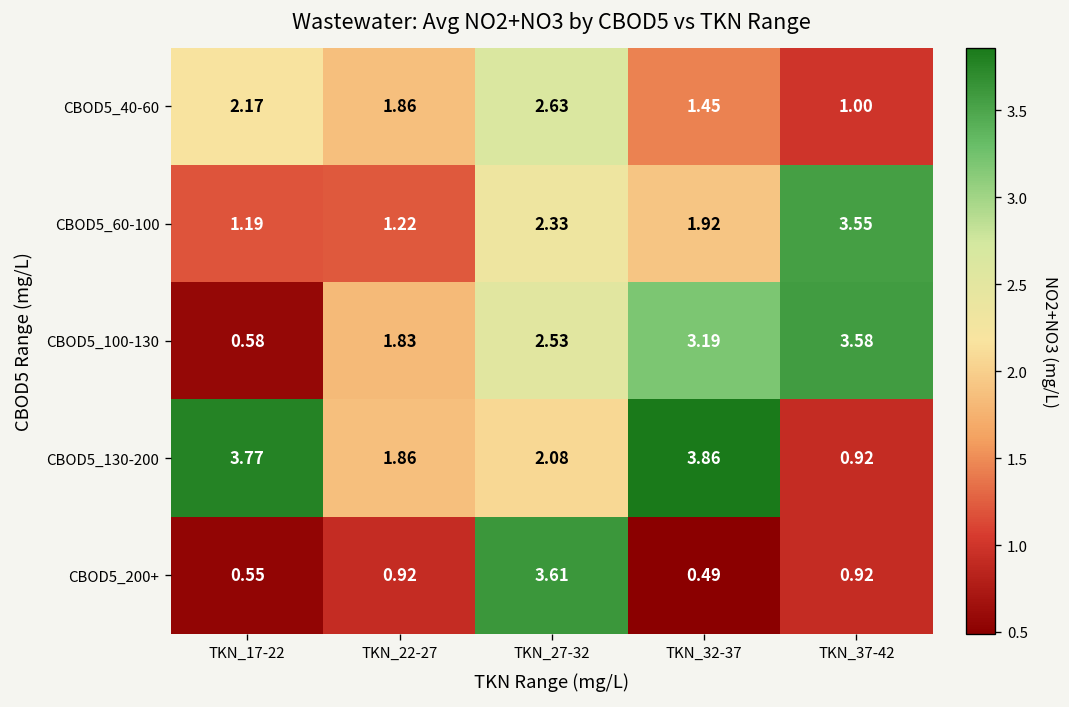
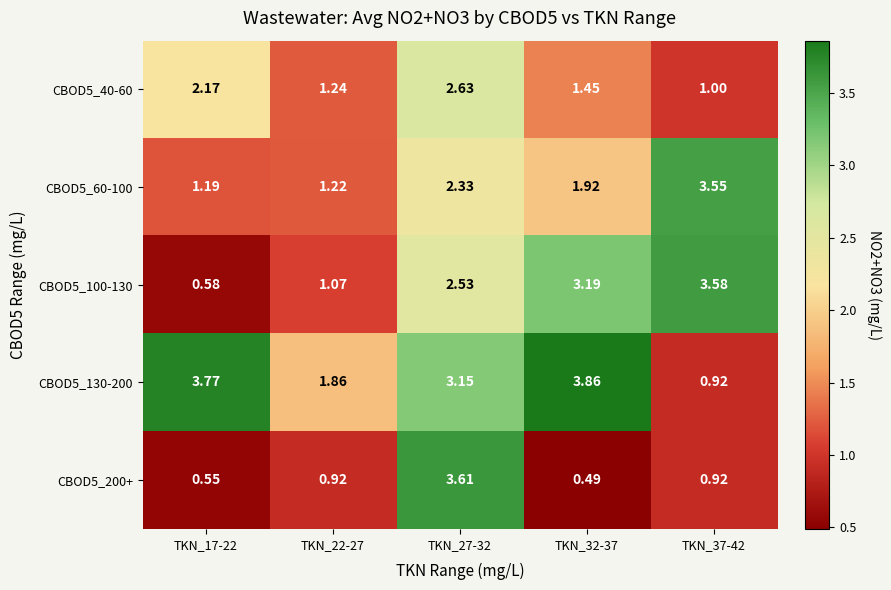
  {
    "CBOD5_40-60": {
      "TKN_17-22": 2.17,
-     "TKN_22-27": 1.86,
+     "TKN_22-27": 1.24,
      "TKN_27-32": 2.63,
      "TKN_32-37": 1.45,
      "TKN_37-42": 1.00
    },
    "CBOD5_60-100": {
      "TKN_17-22": 1.19,
      "TKN_22-27": 1.22,
      "TKN_27-32": 2.33,
      "TKN_32-37": 1.92,
      "TKN_37-42": 3.55
    },
    "CBOD5_100-130": {
      "TKN_17-22": 0.58,
-     "TKN_22-27": 1.83,
+     "TKN_22-27": 1.07,
      "TKN_27-32": 2.53,
      "TKN_32-37": 3.19,
      "TKN_37-42": 3.58
    },
    "CBOD5_130-200": {
      "TKN_17-22": 3.77,
      "TKN_22-27": 1.86,
-     "TKN_27-32": 2.08,
+     "TKN_27-32": 3.15,
      "TKN_32-37": 3.86,
      "TKN_37-42": 0.92
    },
    "CBOD5_200+": {
      "TKN_17-22": 0.55,
      "TKN_22-27": 0.92,
      "TKN_27-32": 3.61,
      "TKN_32-37": 0.49,
      "TKN_37-42": 0.92
    }
  }
